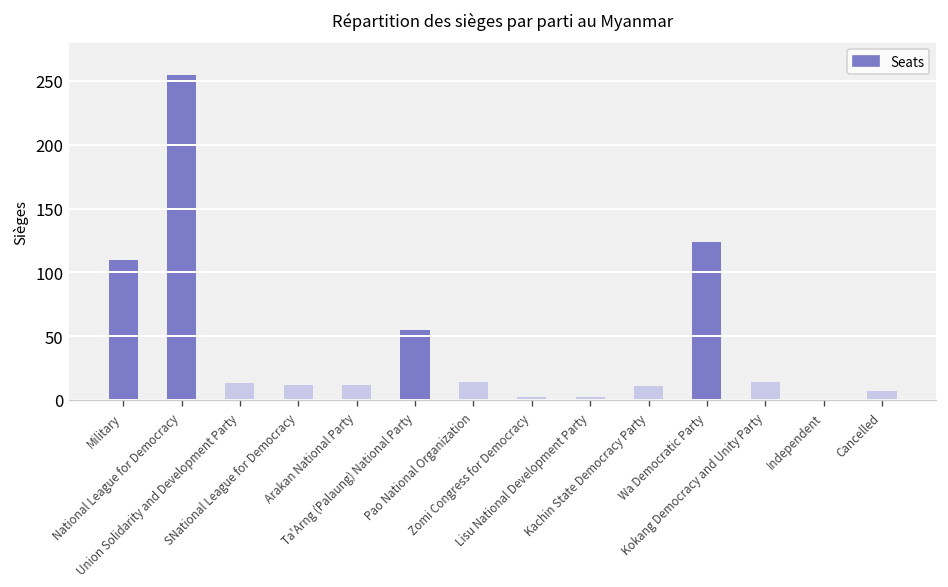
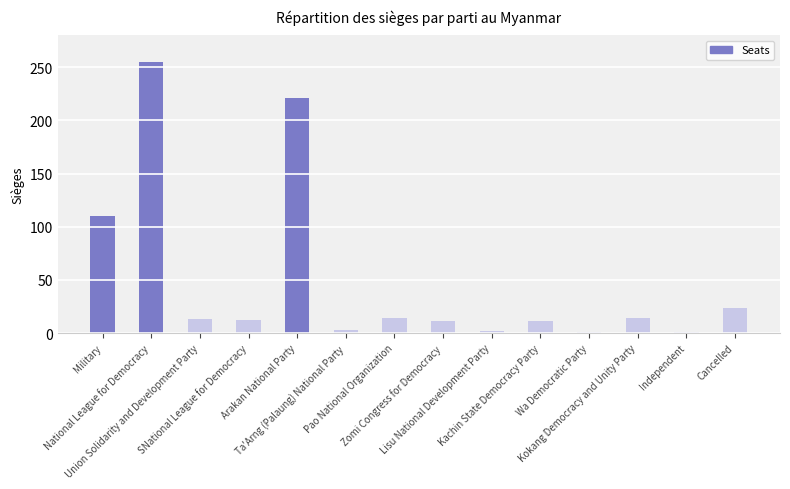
  {
    "Military": 110,
    "National League for Democracy": 255,
    "Union Solidarity and Development Party": 13,
    "SNational League for Democracy": 12,
-   "Arakan National Party": 12,
-   "Ta'Arng (Palaung) National Party": 55,
+   "Arakan National Party": 221,
+   "Ta'Arng (Palaung) National Party": 3,
    "Pao National Organization": 14,
-   "Zomi Congress for Democracy": 2,
+   "Zomi Congress for Democracy": 11,
    "Kachin State Democracy Party": 11,
-   "Wa Democratic Party": 124,
+   "Wa Democratic Party": 1,
    "Kokang Democracy and Unity Party": 14,
-   "Cancelled": 7
+   "Cancelled": 24
  }
